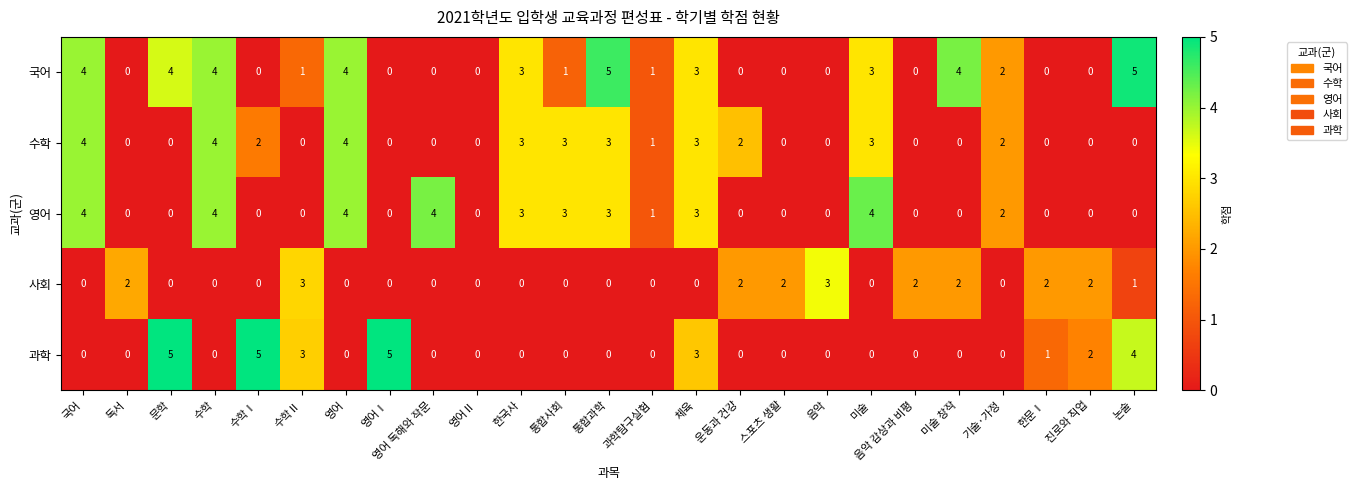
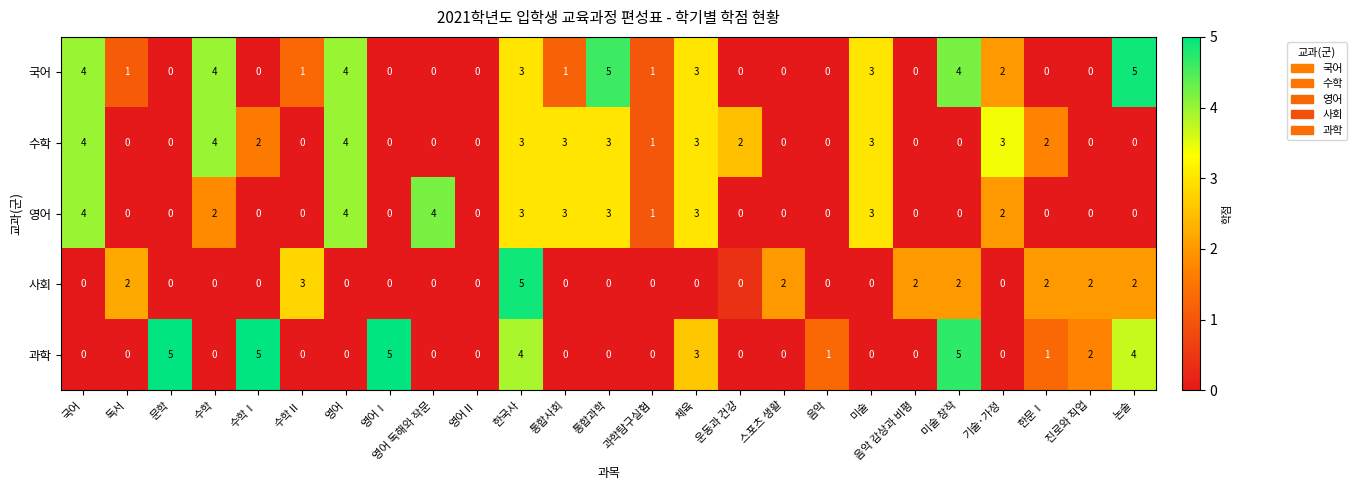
  {
    "국어": {
      "국어": 4,
-     "독서": 0,
-     "문학": 4,
+     "독서": 1,
+     "문학": 0,
      "수학": 4,
      "수학Ⅰ": 0,
      "수학Ⅱ": 1,
      "영어": 4,
      "영어Ⅰ": 0,
      "영어 독해와 작문": 0,
      "영어Ⅱ": 0,
      "한국사": 3,
      "통합사회": 1,
      "통합과학": 5,
      "과학탐구실험": 1,
      "체육": 3,
      "운동과 건강": 0,
      "스포츠 생활": 0,
      "음악": 0,
      "미술": 3,
      "음악 감상과 비평": 0,
      "미술 창작": 4,
      "기술·가정": 2,
      "한문Ⅰ": 0,
      "진로와 직업": 0,
      "논술": 5
    },
    "수학": {
      "국어": 4,
      "독서": 0,
      "문학": 0,
      "수학": 4,
      "수학Ⅰ": 2,
      "수학Ⅱ": 0,
      "영어": 4,
      "영어Ⅰ": 0,
      "영어 독해와 작문": 0,
      "영어Ⅱ": 0,
      "한국사": 3,
      "통합사회": 3,
      "통합과학": 3,
      "과학탐구실험": 1,
      "체육": 3,
      "운동과 건강": 2,
      "스포츠 생활": 0,
      "음악": 0,
      "미술": 3,
      "음악 감상과 비평": 0,
      "미술 창작": 0,
-     "기술·가정": 2,
-     "한문Ⅰ": 0,
+     "기술·가정": 3,
+     "한문Ⅰ": 2,
      "진로와 직업": 0,
      "논술": 0
    },
    "영어": {
      "국어": 4,
      "독서": 0,
      "문학": 0,
-     "수학": 4,
+     "수학": 2,
      "수학Ⅰ": 0,
      "수학Ⅱ": 0,
      "영어": 4,
      "영어Ⅰ": 0,
      "영어 독해와 작문": 4,
      "영어Ⅱ": 0,
      "한국사": 3,
      "통합사회": 3,
      "통합과학": 3,
      "과학탐구실험": 1,
      "체육": 3,
      "운동과 건강": 0,
      "스포츠 생활": 0,
      "음악": 0,
-     "미술": 4,
+     "미술": 3,
      "음악 감상과 비평": 0,
      "미술 창작": 0,
      "기술·가정": 2,
      "한문Ⅰ": 0,
      "진로와 직업": 0,
      "논술": 0
    },
    "사회": {
      "국어": 0,
      "독서": 2,
      "문학": 0,
      "수학": 0,
      "수학Ⅰ": 0,
      "수학Ⅱ": 3,
      "영어": 0,
      "영어Ⅰ": 0,
      "영어 독해와 작문": 0,
      "영어Ⅱ": 0,
-     "한국사": 0,
+     "한국사": 5,
      "통합사회": 0,
      "통합과학": 0,
      "과학탐구실험": 0,
      "체육": 0,
-     "운동과 건강": 2,
+     "운동과 건강": 0,
      "스포츠 생활": 2,
-     "음악": 3,
+     "음악": 0,
      "미술": 0,
      "음악 감상과 비평": 2,
      "미술 창작": 2,
      "기술·가정": 0,
      "한문Ⅰ": 2,
      "진로와 직업": 2,
-     "논술": 1
+     "논술": 2
    },
    "과학": {
      "국어": 0,
      "독서": 0,
      "문학": 5,
      "수학": 0,
      "수학Ⅰ": 5,
-     "수학Ⅱ": 3,
+     "수학Ⅱ": 0,
      "영어": 0,
      "영어Ⅰ": 5,
      "영어 독해와 작문": 0,
      "영어Ⅱ": 0,
-     "한국사": 0,
+     "한국사": 4,
      "통합사회": 0,
      "통합과학": 0,
      "과학탐구실험": 0,
      "체육": 3,
      "운동과 건강": 0,
      "스포츠 생활": 0,
-     "음악": 0,
+     "음악": 1,
      "미술": 0,
      "음악 감상과 비평": 0,
-     "미술 창작": 0,
+     "미술 창작": 5,
      "기술·가정": 0,
      "한문Ⅰ": 1,
      "진로와 직업": 2,
      "논술": 4
    }
  }
